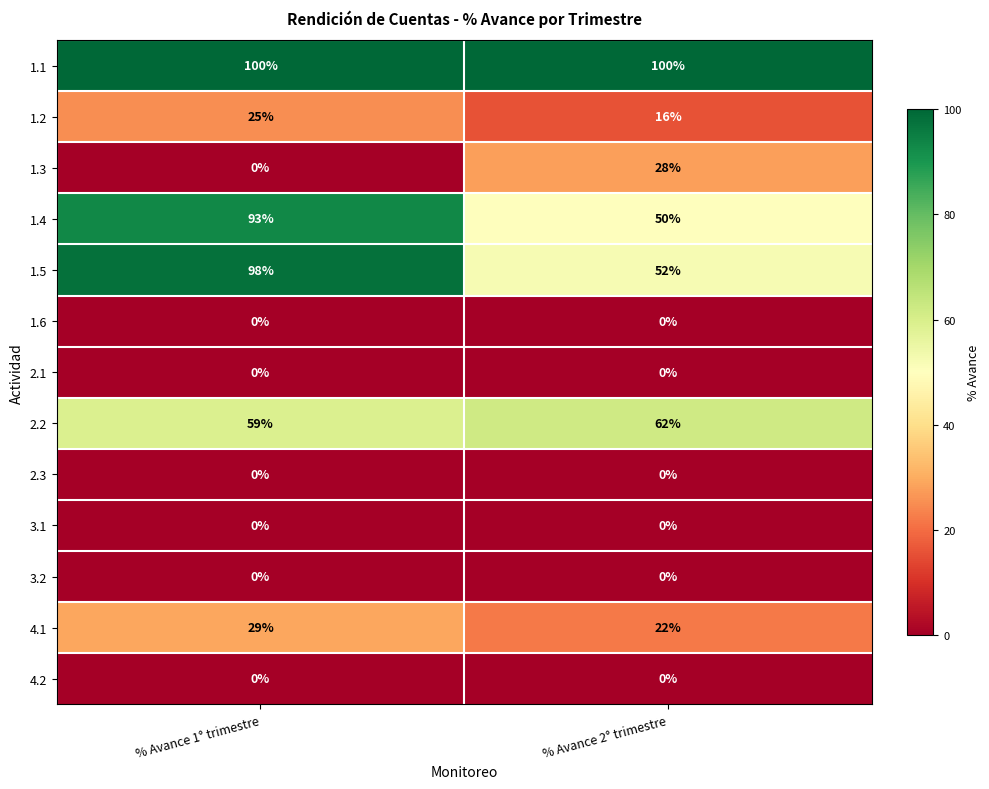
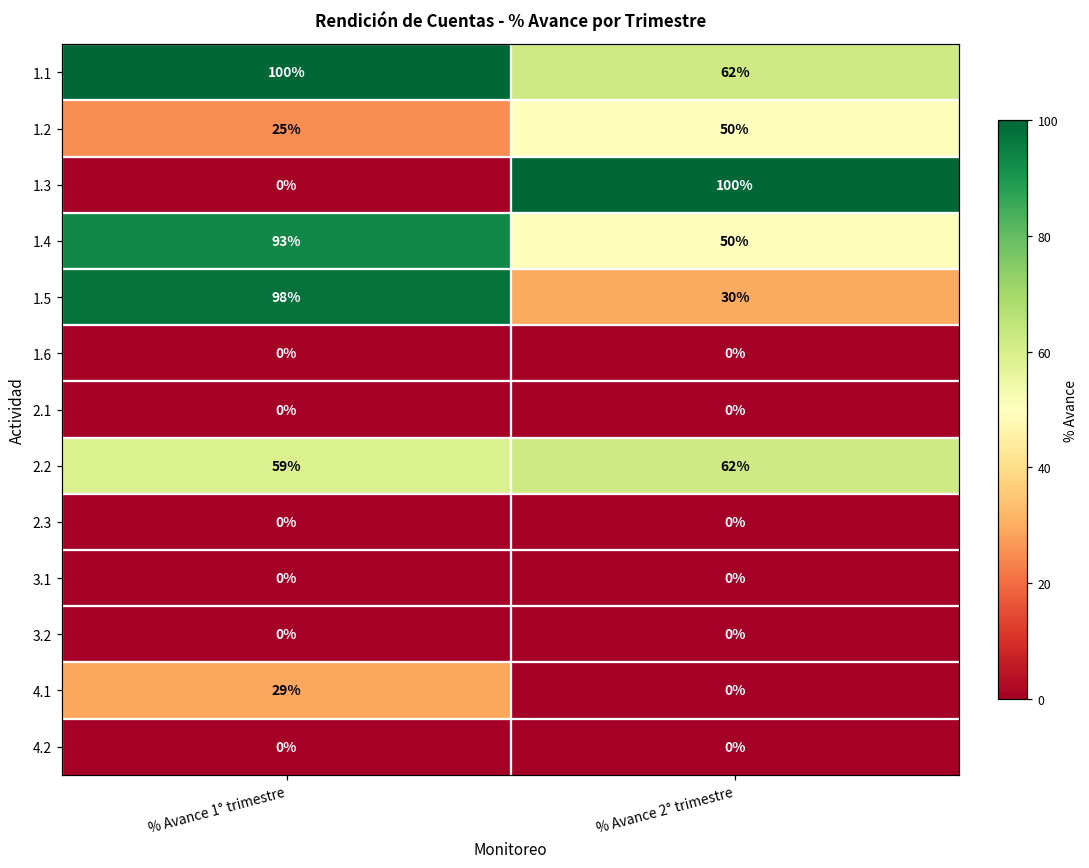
  {
    "1.1": {
      "% Avance 1° trimestre": "100%",
-     "% Avance 2° trimestre": "100%"
+     "% Avance 2° trimestre": "62%"
    },
    "1.2": {
      "% Avance 1° trimestre": "25%",
-     "% Avance 2° trimestre": "16%"
+     "% Avance 2° trimestre": "50%"
    },
    "1.3": {
      "% Avance 1° trimestre": "0%",
-     "% Avance 2° trimestre": "28%"
+     "% Avance 2° trimestre": "100%"
    },
    "1.4": {
      "% Avance 1° trimestre": "93%",
      "% Avance 2° trimestre": "50%"
    },
    "1.5": {
      "% Avance 1° trimestre": "98%",
-     "% Avance 2° trimestre": "52%"
+     "% Avance 2° trimestre": "30%"
    },
    "1.6": {
      "% Avance 1° trimestre": "0%",
      "% Avance 2° trimestre": "0%"
    },
    "2.1": {
      "% Avance 1° trimestre": "0%",
      "% Avance 2° trimestre": "0%"
    },
    "2.2": {
      "% Avance 1° trimestre": "59%",
      "% Avance 2° trimestre": "62%"
    },
    "2.3": {
      "% Avance 1° trimestre": "0%",
      "% Avance 2° trimestre": "0%"
    },
    "3.1": {
      "% Avance 1° trimestre": "0%",
      "% Avance 2° trimestre": "0%"
    },
    "3.2": {
      "% Avance 1° trimestre": "0%",
      "% Avance 2° trimestre": "0%"
    },
    "4.1": {
      "% Avance 1° trimestre": "29%",
-     "% Avance 2° trimestre": "22%"
+     "% Avance 2° trimestre": "0%"
    },
    "4.2": {
      "% Avance 1° trimestre": "0%",
      "% Avance 2° trimestre": "0%"
    }
  }
